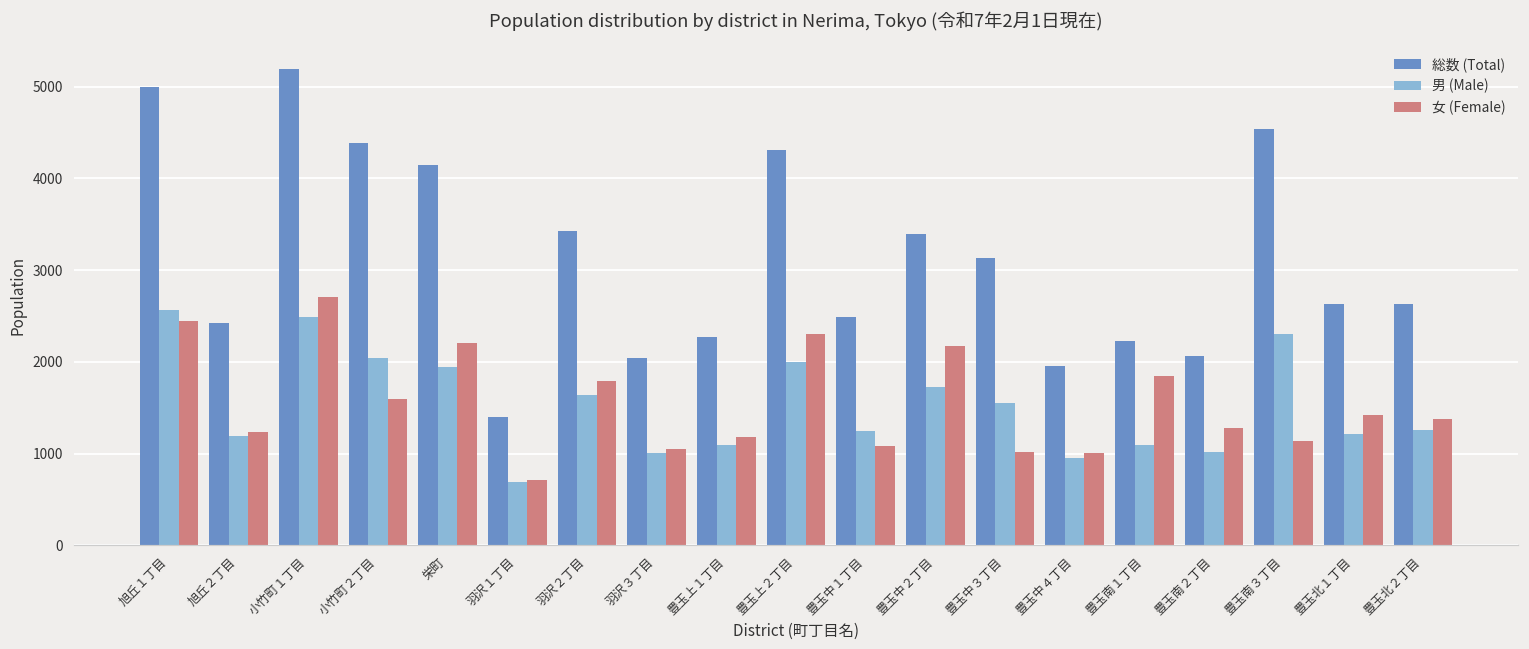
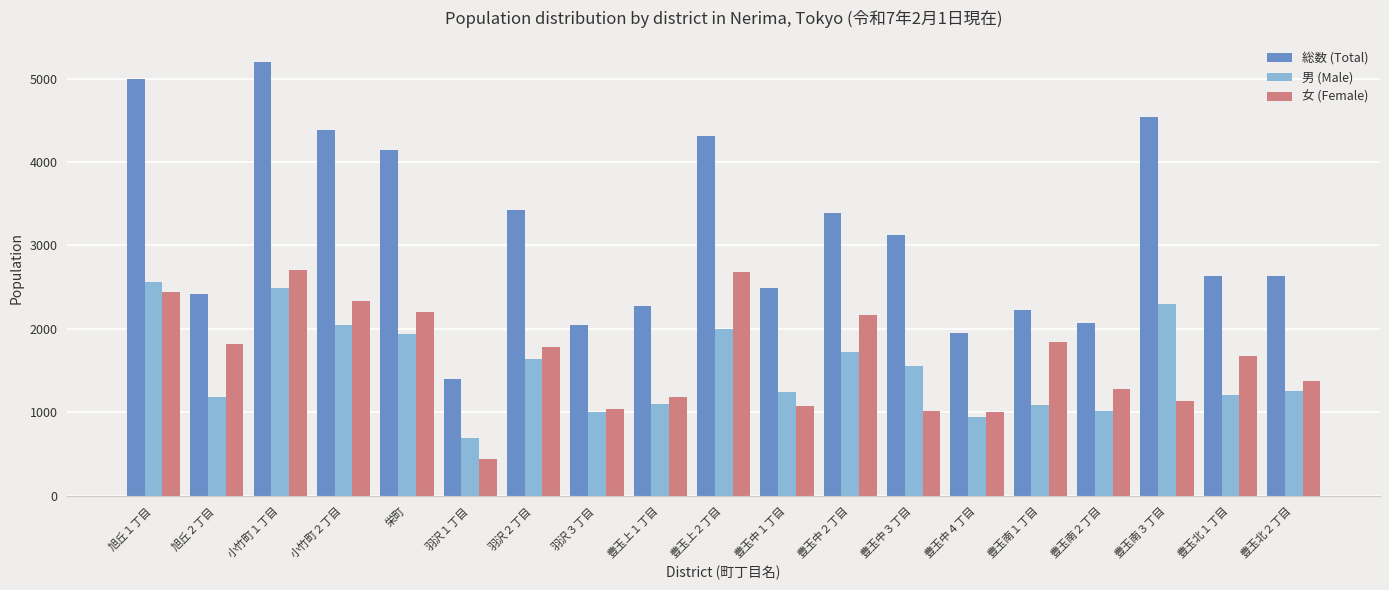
  {
    "女 (Female)": {
      "旭丘１丁目": 2400,
-     "旭丘２丁目": 1200,
+     "旭丘２丁目": 1800,
      "小竹町１丁目": 2700,
-     "小竹町２丁目": 1600,
+     "小竹町２丁目": 2300,
      "栄町": 2200,
-     "羽沢１丁目": 700,
+     "羽沢１丁目": 400,
      "羽沢２丁目": 1800,
      "羽沢３丁目": 1000,
      "豊玉上１丁目": 1200,
-     "豊玉上２丁目": 2300,
+     "豊玉上２丁目": 2700,
      "豊玉中１丁目": 1100,
      "豊玉中２丁目": 2200,
      "豊玉中３丁目": 1000,
      "豊玉中４丁目": 1000,
      "豊玉南１丁目": 1800,
      "豊玉南２丁目": 1300,
      "豊玉南３丁目": 1100,
-     "豊玉北１丁目": 1400,
+     "豊玉北１丁目": 1700,
      "豊玉北２丁目": 1400
    }
  }
